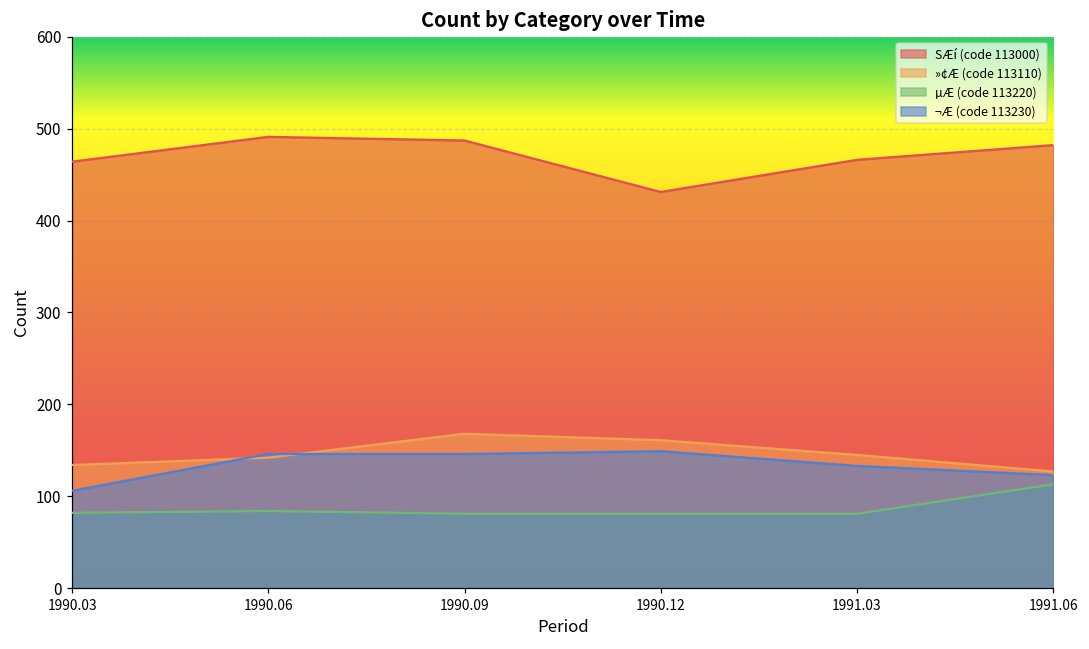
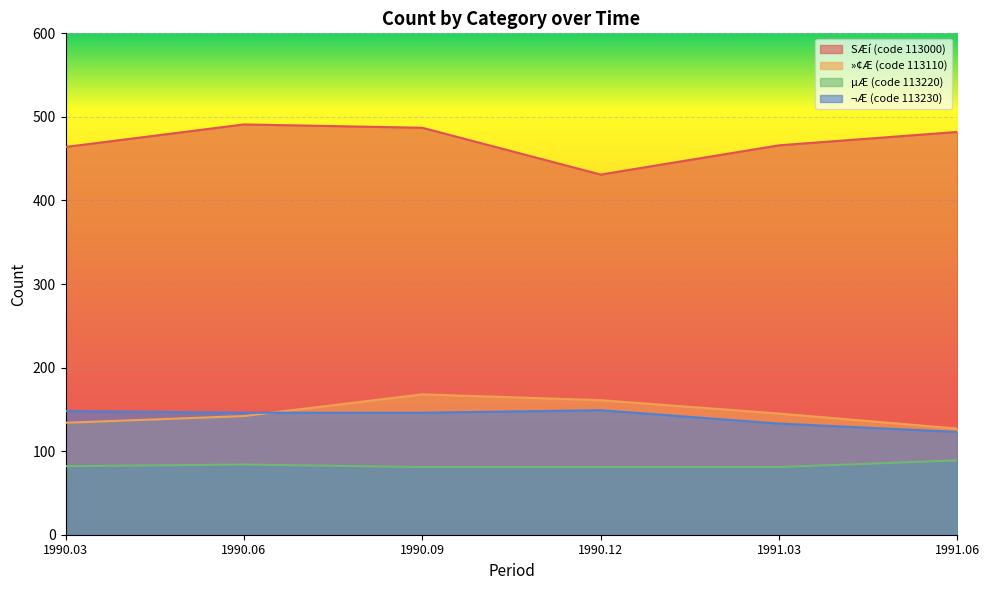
  {
    "SÆí (code 113000)": {
      "1990.03": 460,
      "1990.06": 490,
      "1990.09": 490,
      "1990.12": 430,
      "1991.03": 470,
      "1991.06": 480
    },
    "»¢Æ (code 113110)": {
      "1990.03": 130,
      "1990.06": 140,
      "1990.09": 170,
      "1990.12": 160,
      "1991.03": 150,
      "1991.06": 130
    },
    "µÆ (code 113220)": {
      "1990.03": 80,
      "1990.06": 80,
      "1990.09": 80,
      "1990.12": 80,
      "1991.03": 80,
-     "1991.06": 110
+     "1991.06": 90
    },
    "¬Æ (code 113230)": {
-     "1990.03": 110,
+     "1990.03": 150,
      "1990.06": 150,
      "1990.09": 150,
      "1990.12": 150,
      "1991.03": 130,
      "1991.06": 120
    }
  }
